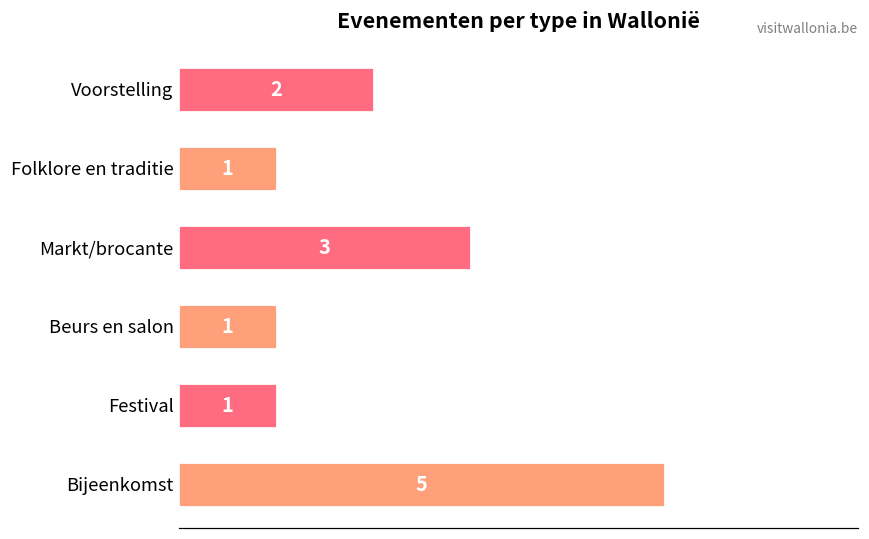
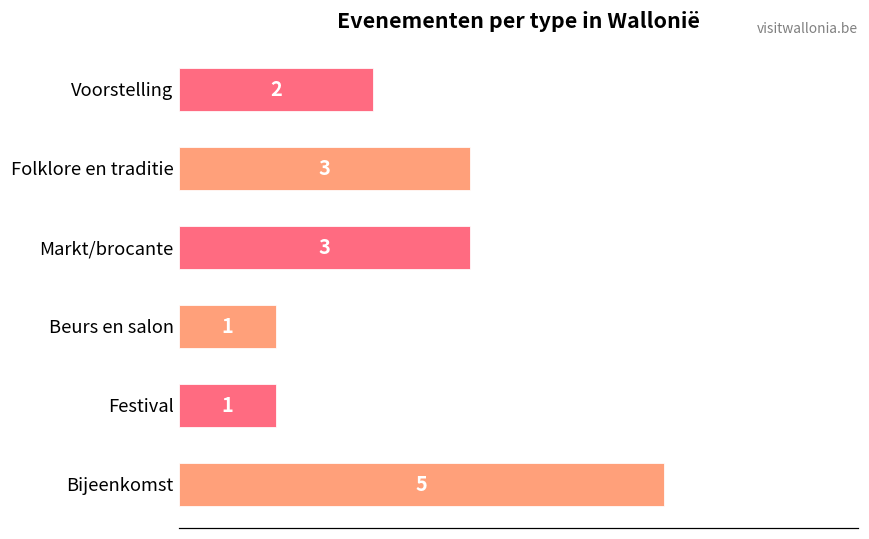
  {
    "Voorstelling": 2,
-   "Folklore en traditie": 1,
+   "Folklore en traditie": 3,
    "Markt/brocante": 3,
    "Beurs en salon": 1,
    "Festival": 1,
    "Bijeenkomst": 5
  }
